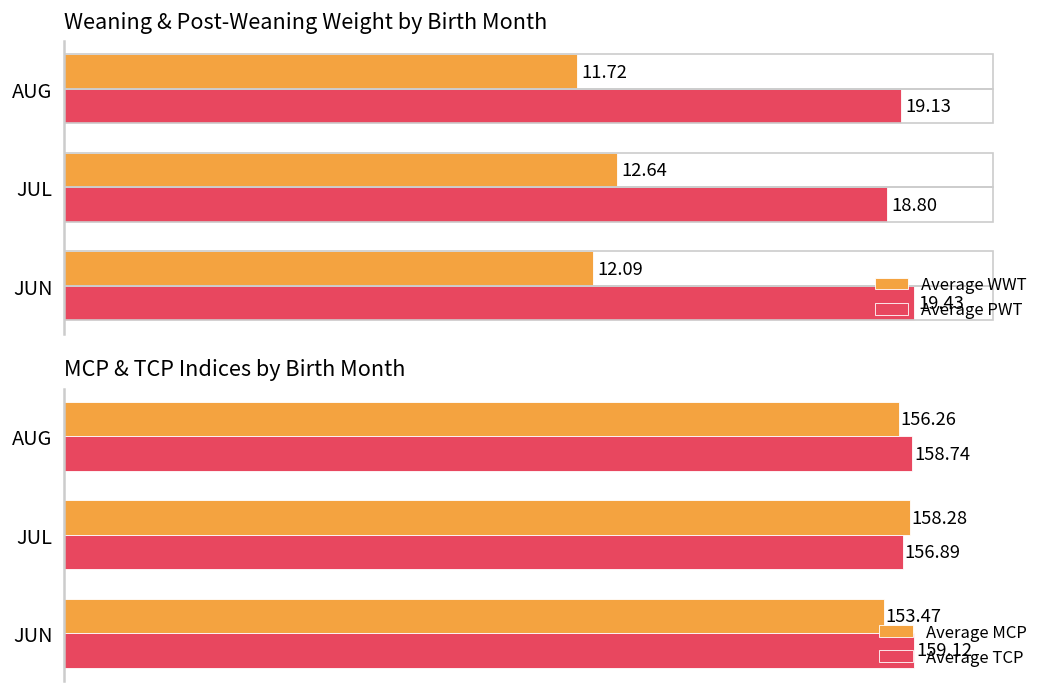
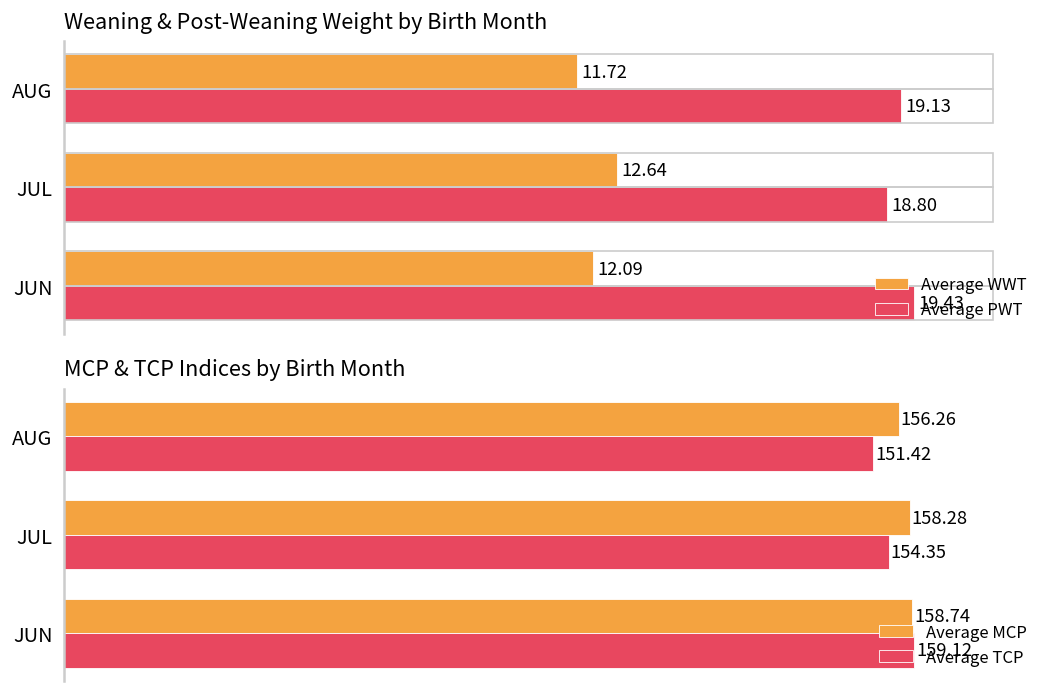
  {
    "Weaning & Post-Weaning Weight by Birth Month": {
      "Average WWT": {
        "AUG": 11.72,
        "JUL": 12.64,
        "JUN": 12.09
      },
      "Average PWT": {
        "AUG": 19.13,
        "JUL": 18.80,
        "JUN": 19.43
      }
    },
    "MCP & TCP Indices by Birth Month": {
      "Average MCP": {
        "AUG": 156.26,
        "JUL": 158.28,
-       "JUN": 153.47
+       "JUN": 158.74
      },
      "Average TCP": {
-       "AUG": 158.74,
-       "JUL": 156.89,
+       "AUG": 151.42,
+       "JUL": 154.35,
        "JUN": 159.12
      }
    }
  }
